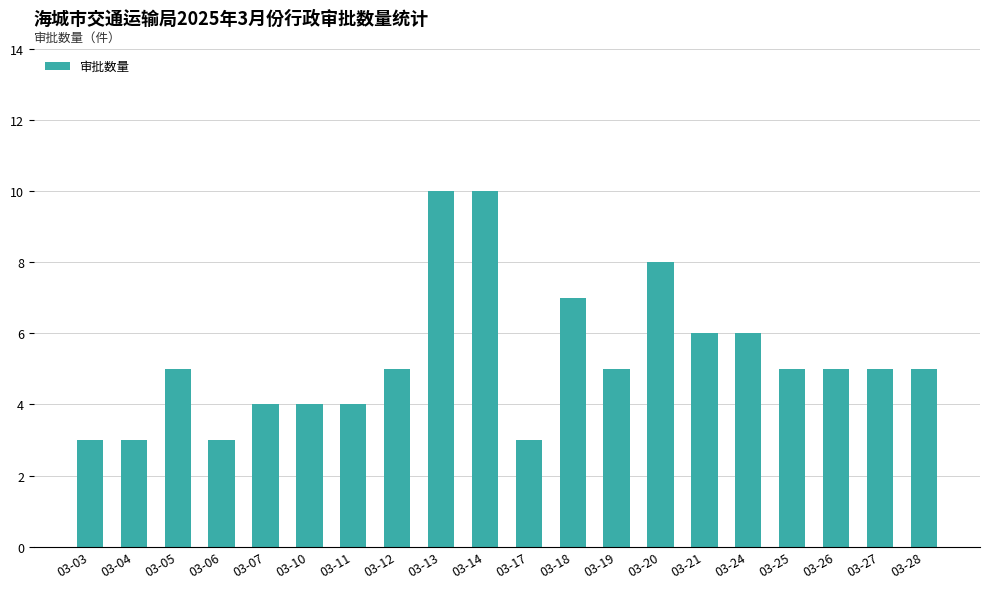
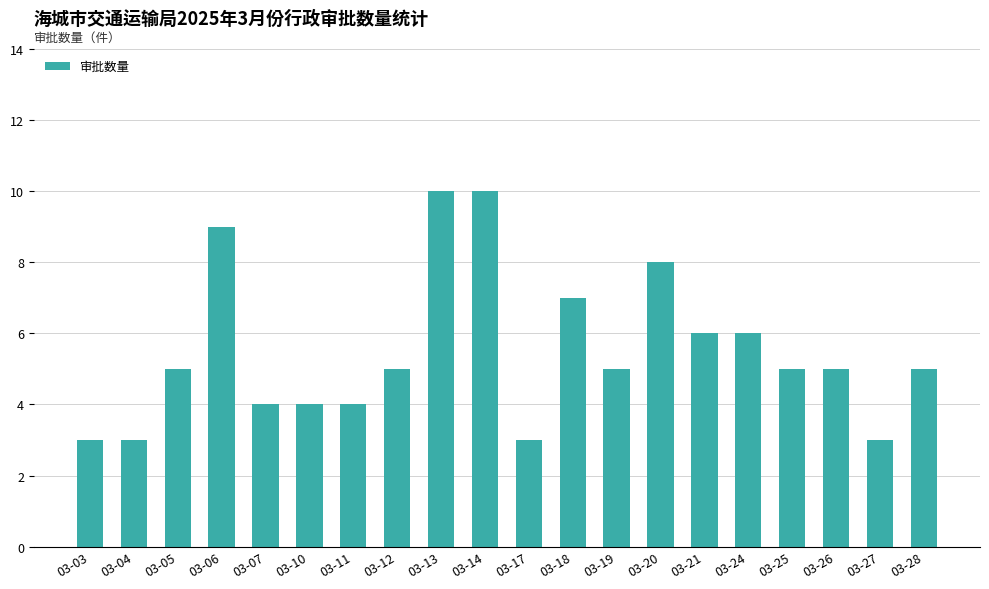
  {
    "03-03": 3,
    "03-04": 3,
    "03-05": 5,
-   "03-06": 3,
+   "03-06": 9,
    "03-07": 4,
    "03-10": 4,
    "03-11": 4,
    "03-12": 5,
    "03-13": 10,
    "03-14": 10,
    "03-17": 3,
    "03-18": 7,
    "03-19": 5,
    "03-20": 8,
    "03-21": 6,
    "03-24": 6,
    "03-25": 5,
    "03-26": 5,
-   "03-27": 5,
+   "03-27": 3,
    "03-28": 5
  }
